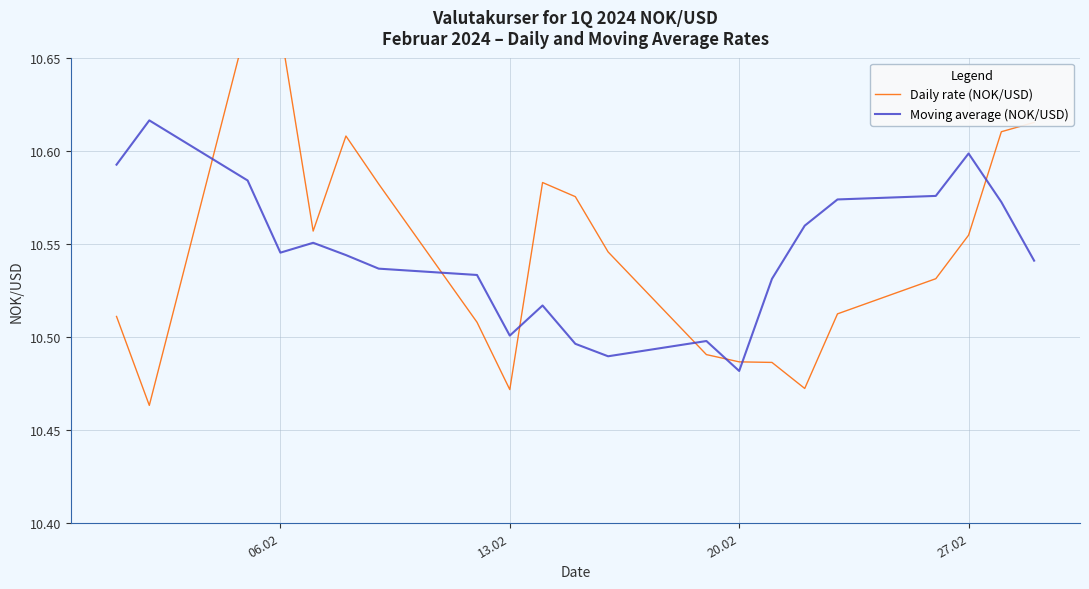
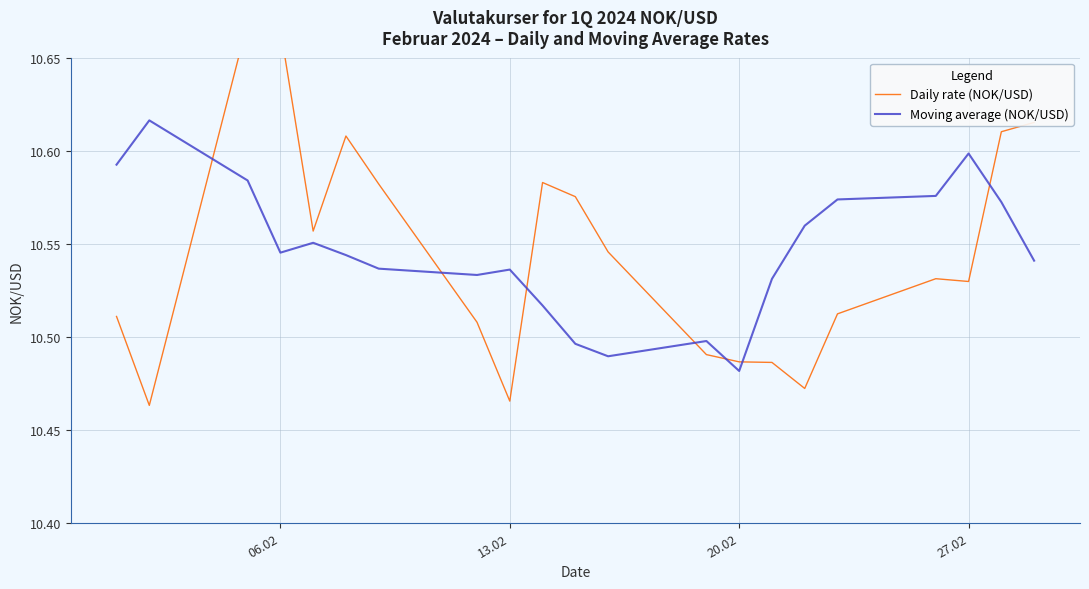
  {
    "Daily rate (NOK/USD)": {
-     "13.02": 10.472,
+     "13.02": 10.465,
      "20.02": 10.487,
-     "27.02": 10.555
+     "27.02": 10.530
    },
    "Moving average (NOK/USD)": {
      "06.02": 10.545,
-     "13.02": 10.501,
+     "13.02": 10.536,
      "20.02": 10.482,
      "27.02": 10.599
    }
  }
